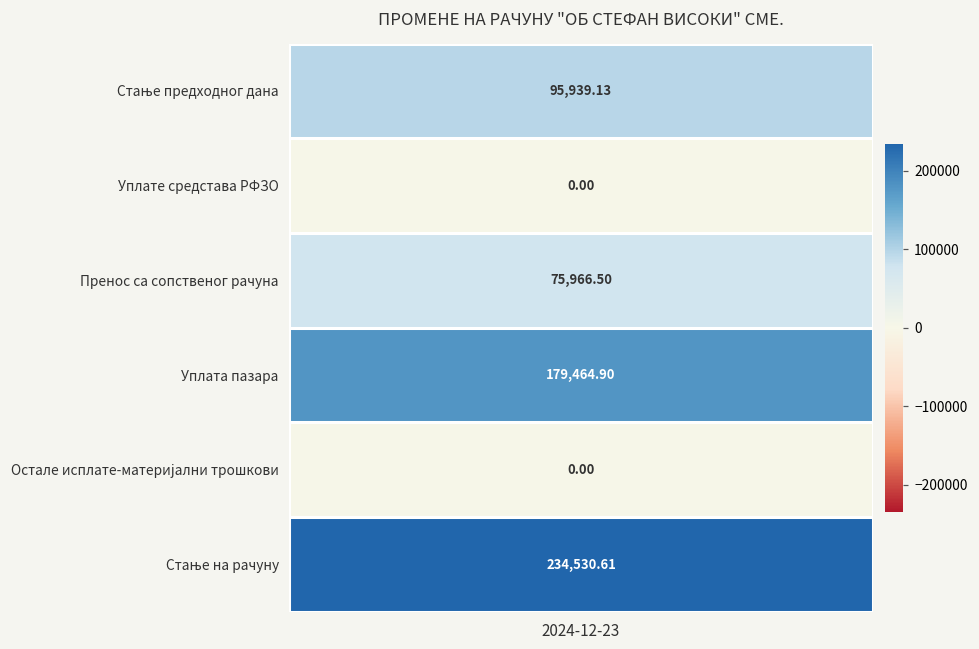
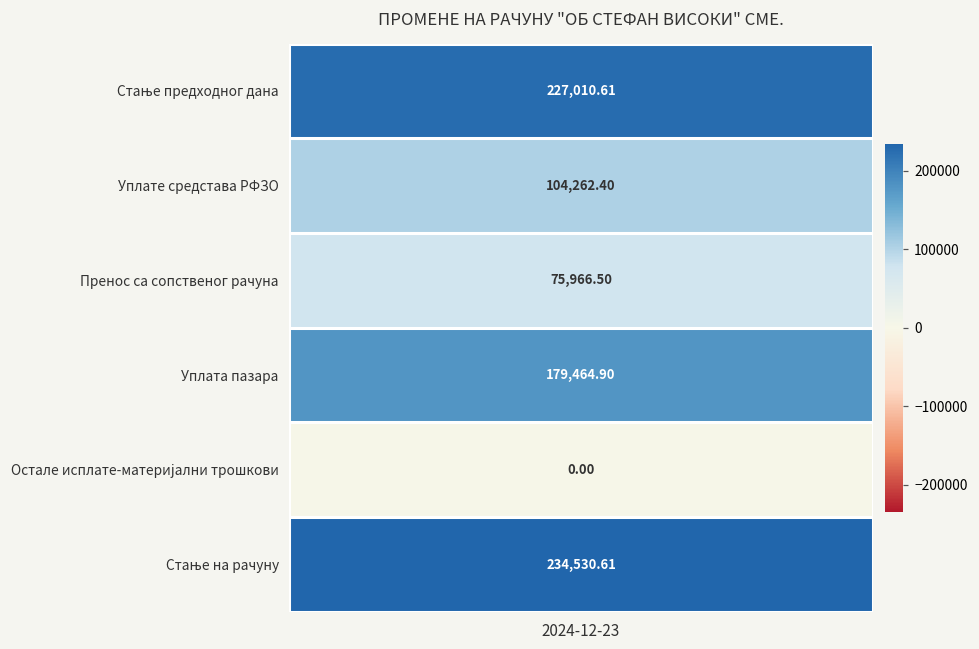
  {
    "Стање предходног дана": {
-     "2024-12-23": "95,939.13"
+     "2024-12-23": "227,010.61"
    },
    "Уплате средстава РФЗО": {
-     "2024-12-23": "0.00"
+     "2024-12-23": "104,262.40"
    },
    "Пренос са сопственог рачуна": {
      "2024-12-23": "75,966.50"
    },
    "Уплата пазара": {
      "2024-12-23": "179,464.90"
    },
    "Остале исплате-материјални трошкови": {
      "2024-12-23": "0.00"
    },
    "Стање на рачуну": {
      "2024-12-23": "234,530.61"
    }
  }
